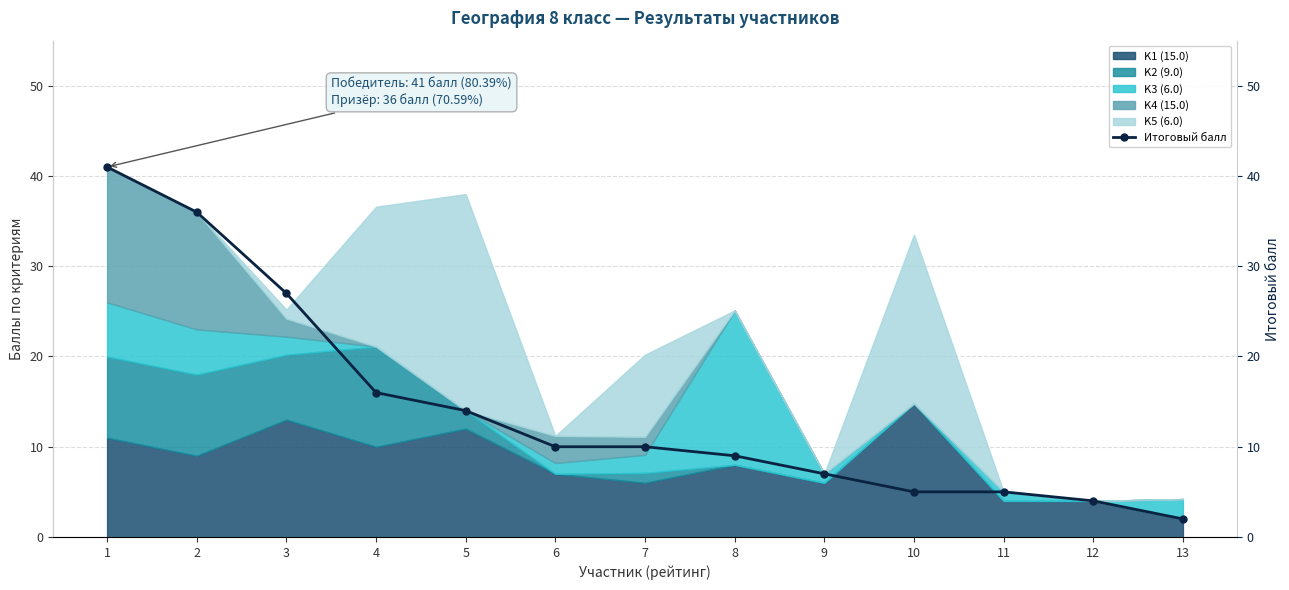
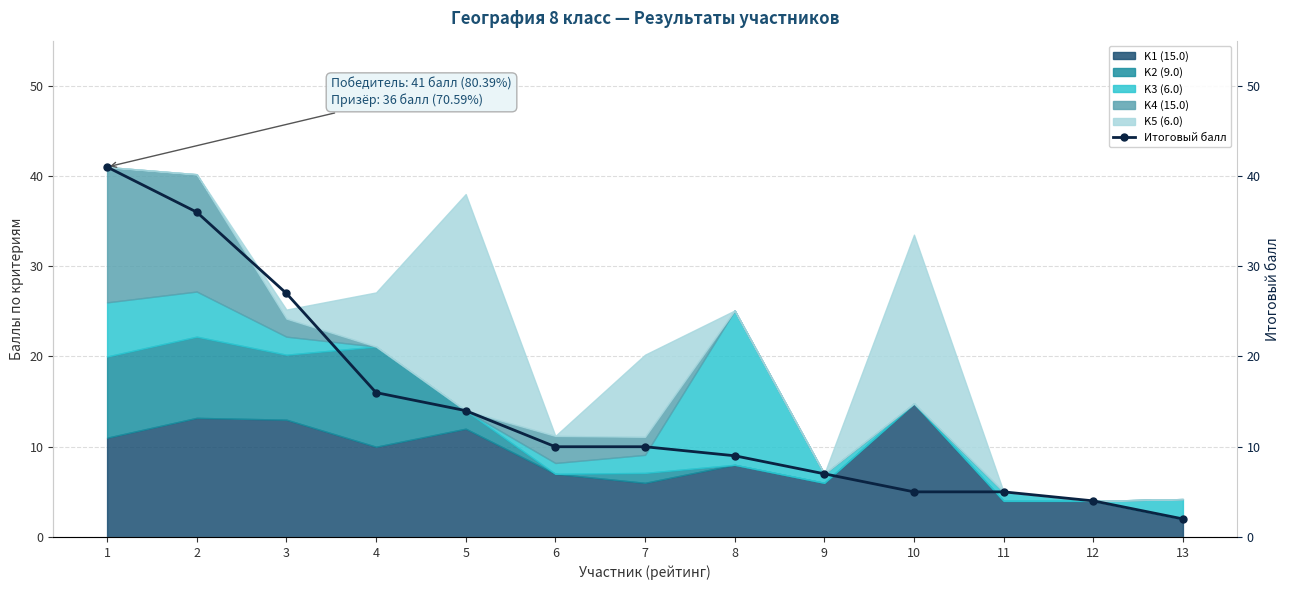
  {
    "K1 (15.0)": {
      "1": 11,
-     "2": 9,
+     "2": 13,
      "3": 13,
      "4": 10,
      "5": 12,
      "7": 6
    },
    "K2 (9.0)": {
      "1": 9,
      "2": 9,
      "3": 7,
      "7": 1
    },
    "K3 (6.0)": {
      "1": 6,
      "2": 5,
      "3": 2,
      "6": 1,
      "7": 2
    },
    "K4 (15.0)": {
      "3": 2,
      "7": 2
    },
    "K5 (6.0)": {
      "3": 1,
-     "4": 16,
+     "4": 6,
      "5": 24,
      "7": 9,
      "10": 19
    },
    "Итоговый балл": {
      "2": 36,
      "3": 27,
      "4": 16,
      "5": 14,
      "6": 10,
      "7": 10,
      "8": 9,
      "9": 7,
      "10": 5,
      "11": 5,
      "12": 4,
      "13": 2
    }
  }
